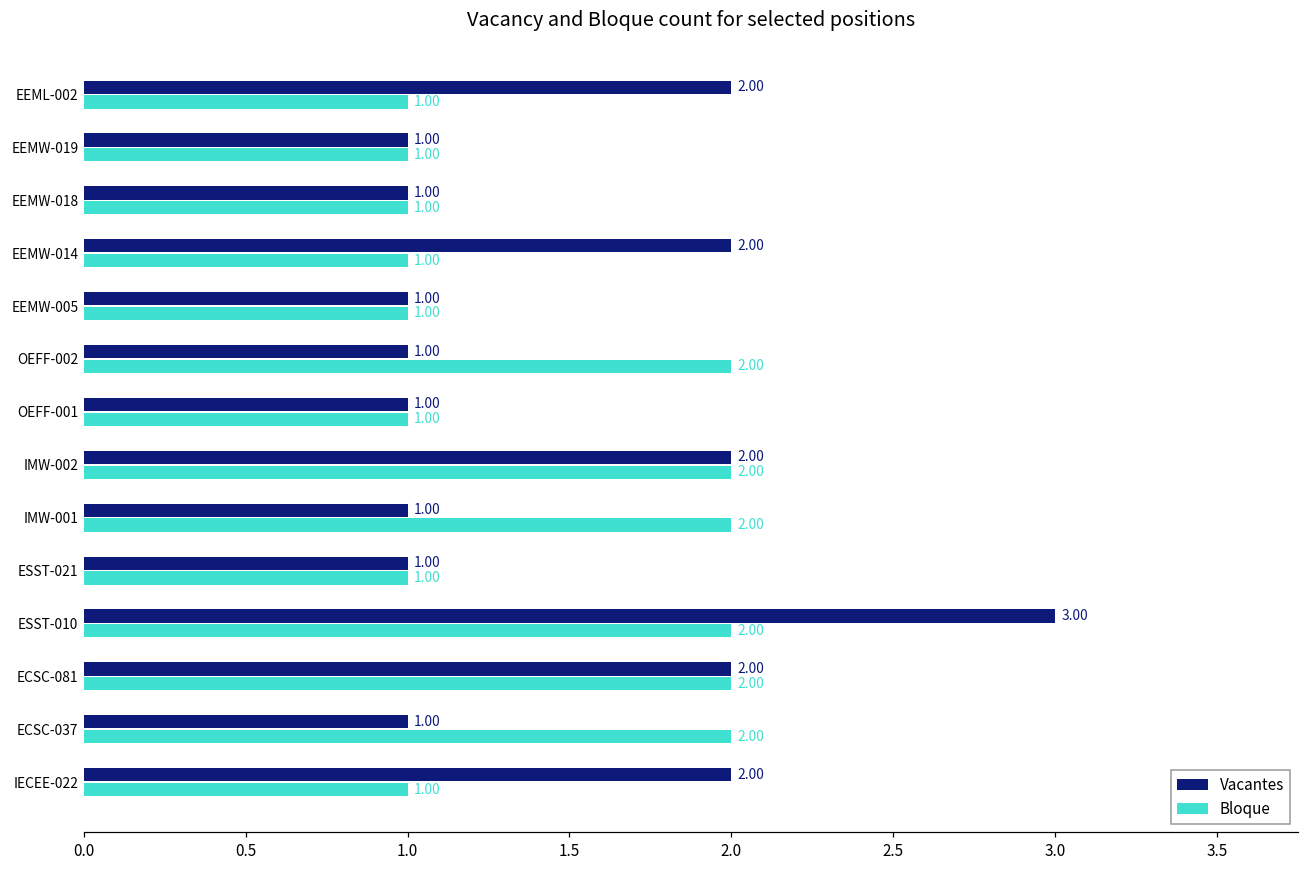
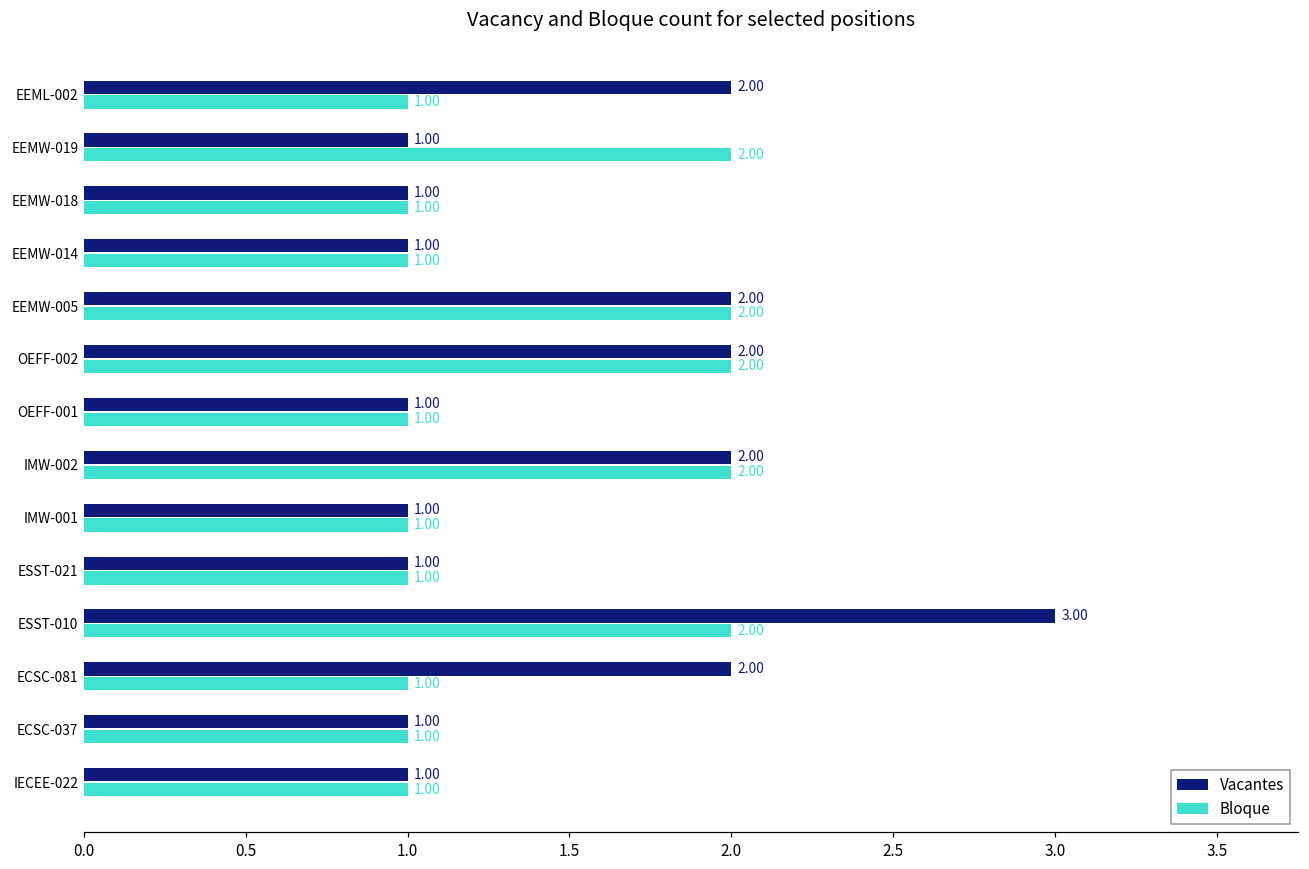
  {
    "Vacantes": {
      "EEML-002": 2.00,
      "EEMW-019": 1.00,
      "EEMW-018": 1.00,
-     "EEMW-014": 2.00,
-     "EEMW-005": 1.00,
-     "OEFF-002": 1.00,
+     "EEMW-014": 1.00,
+     "EEMW-005": 2.00,
+     "OEFF-002": 2.00,
      "OEFF-001": 1.00,
      "IMW-002": 2.00,
      "IMW-001": 1.00,
      "ESST-021": 1.00,
      "ESST-010": 3.00,
      "ECSC-081": 2.00,
      "ECSC-037": 1.00,
-     "IECEE-022": 2.00
+     "IECEE-022": 1.00
    },
    "Bloque": {
      "EEML-002": 1.00,
-     "EEMW-019": 1.00,
+     "EEMW-019": 2.00,
      "EEMW-018": 1.00,
      "EEMW-014": 1.00,
-     "EEMW-005": 1.00,
+     "EEMW-005": 2.00,
      "OEFF-002": 2.00,
      "OEFF-001": 1.00,
      "IMW-002": 2.00,
-     "IMW-001": 2.00,
+     "IMW-001": 1.00,
      "ESST-021": 1.00,
      "ESST-010": 2.00,
-     "ECSC-081": 2.00,
-     "ECSC-037": 2.00,
+     "ECSC-081": 1.00,
+     "ECSC-037": 1.00,
      "IECEE-022": 1.00
    }
  }
